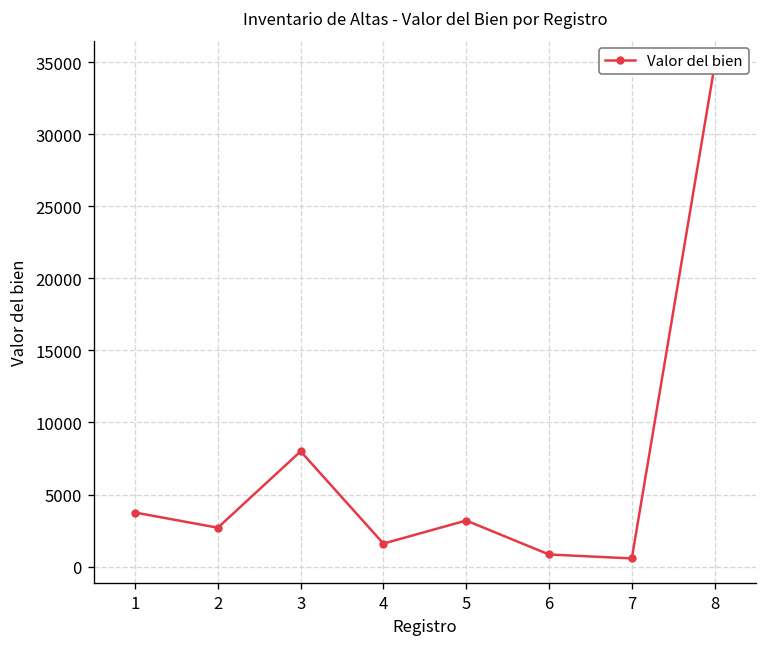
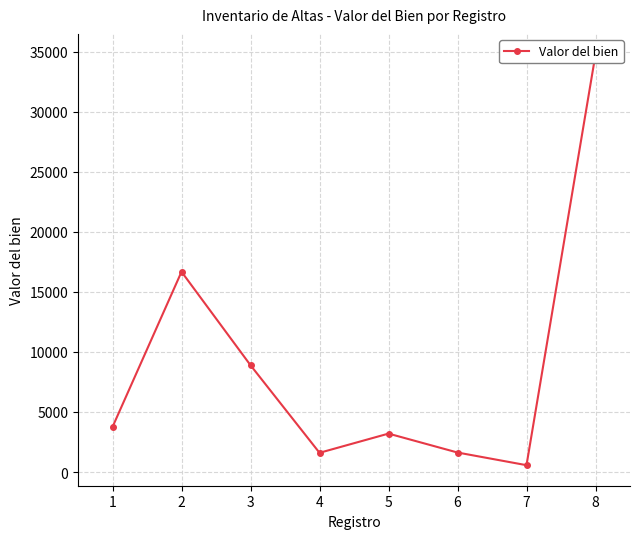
  {
    "1": 3800,
-   "2": 2700,
-   "3": 8000,
+   "2": 16700,
+   "3": 8900,
    "4": 1600,
    "5": 3200,
-   "6": 800,
+   "6": 1600,
    "7": 600
  }
